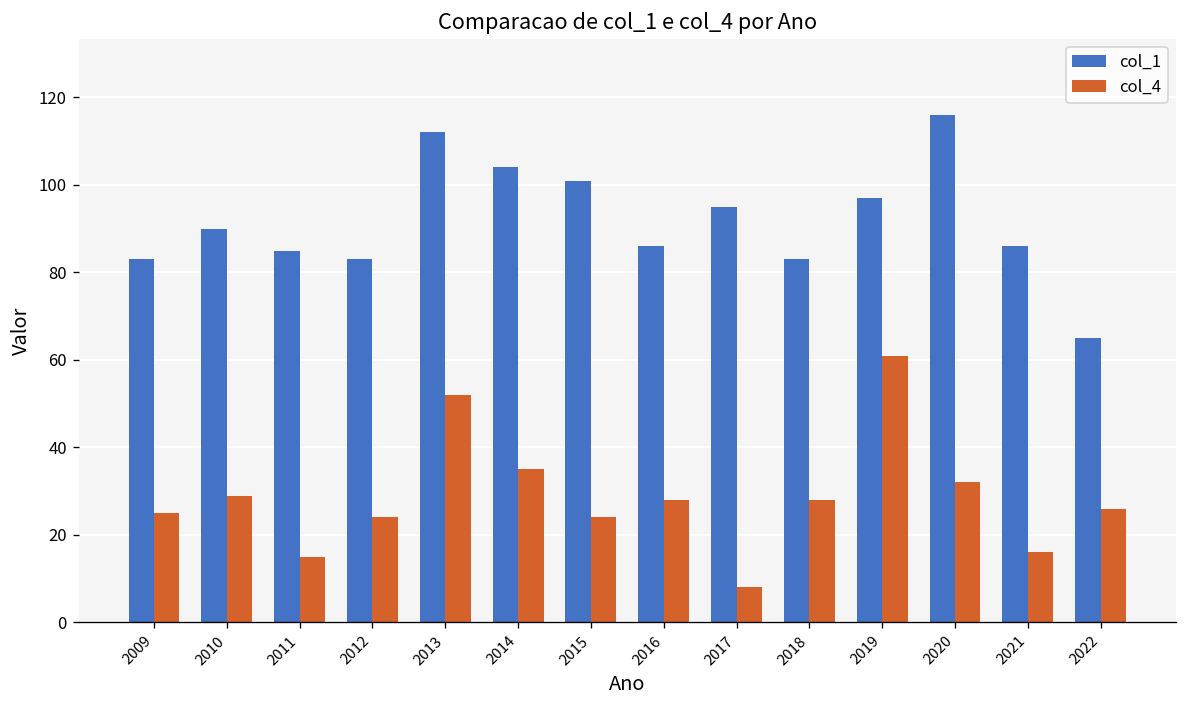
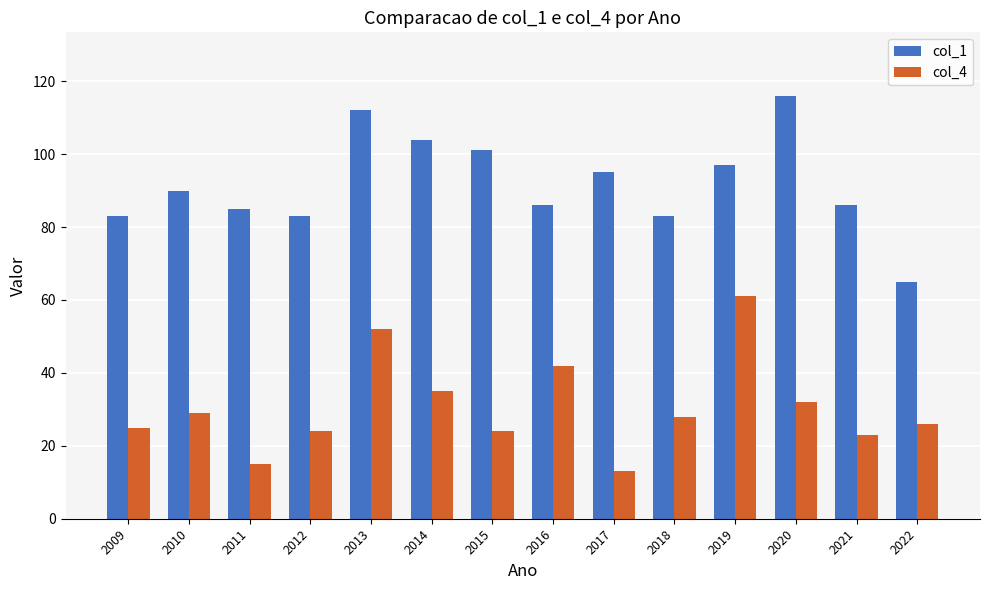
  {
    "col_1": {
      "2009": 83,
      "2010": 90,
      "2011": 85,
      "2012": 83,
      "2013": 112,
      "2014": 104,
      "2015": 101,
      "2016": 86,
      "2017": 95,
      "2018": 83,
      "2019": 97,
      "2020": 116,
      "2021": 86,
      "2022": 65
    },
    "col_4": {
      "2009": 25,
      "2010": 29,
      "2011": 15,
      "2012": 24,
      "2013": 52,
      "2014": 35,
      "2015": 24,
-     "2016": 28,
-     "2017": 8,
+     "2016": 42,
+     "2017": 13,
      "2018": 28,
      "2019": 61,
      "2020": 32,
-     "2021": 16,
+     "2021": 23,
      "2022": 26
    }
  }
